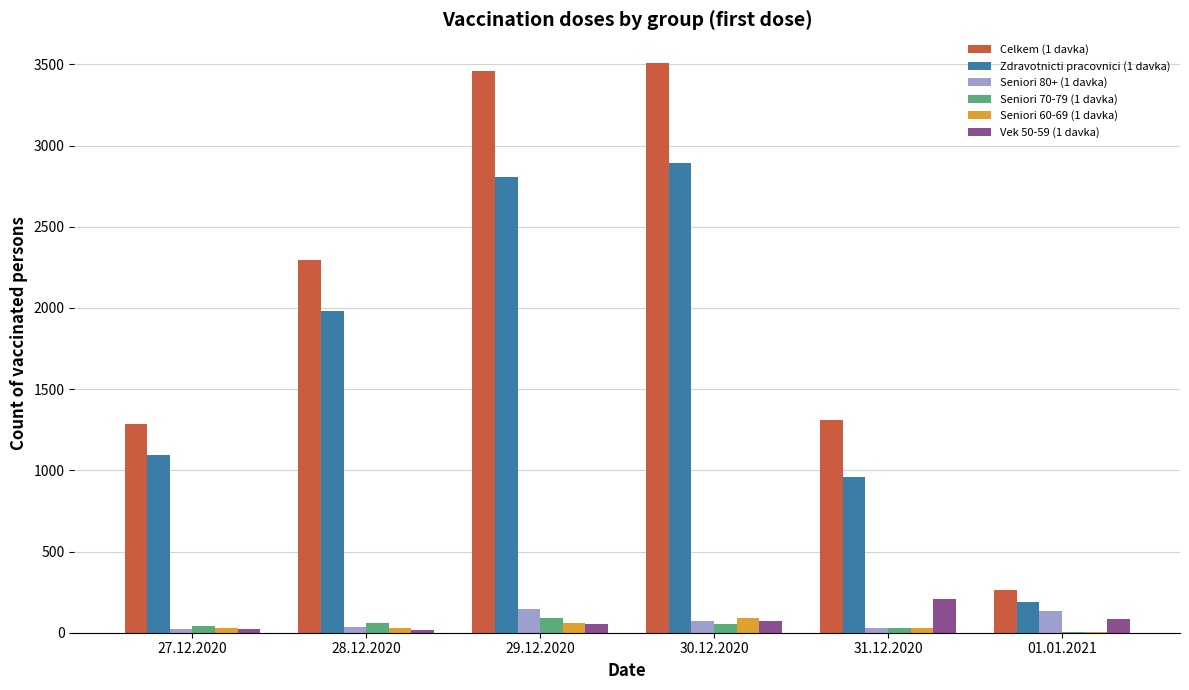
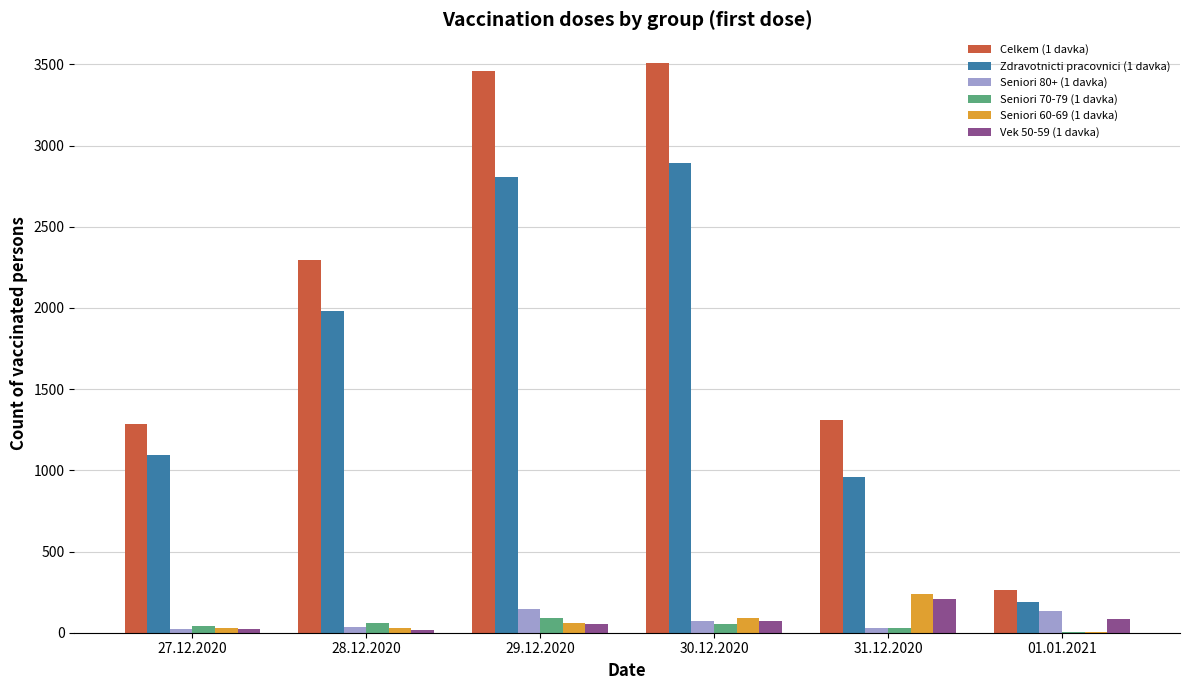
  {
    "Celkem (1 davka)": {
      "27.12.2020": 1290,
      "28.12.2020": 2300,
      "29.12.2020": 3460,
      "30.12.2020": 3510,
      "31.12.2020": 1310,
      "01.01.2021": 270
    },
    "Zdravotnicti pracovnici (1 davka)": {
      "27.12.2020": 1090,
      "28.12.2020": 1980,
      "29.12.2020": 2810,
      "30.12.2020": 2890,
      "31.12.2020": 960,
      "01.01.2021": 190
    },
    "Seniori 80+ (1 davka)": {
      "27.12.2020": 20,
      "28.12.2020": 40,
      "29.12.2020": 150,
      "30.12.2020": 70,
      "31.12.2020": 30,
      "01.01.2021": 140
    },
    "Seniori 70-79 (1 davka)": {
      "27.12.2020": 40,
      "28.12.2020": 60,
      "29.12.2020": 90,
      "30.12.2020": 50,
      "31.12.2020": 30
    },
    "Seniori 60-69 (1 davka)": {
      "27.12.2020": 30,
      "28.12.2020": 30,
      "29.12.2020": 60,
      "30.12.2020": 90,
-     "31.12.2020": 30
+     "31.12.2020": 240
    },
    "Vek 50-59 (1 davka)": {
      "27.12.2020": 30,
      "29.12.2020": 50,
      "30.12.2020": 70,
      "31.12.2020": 210,
      "01.01.2021": 90
    }
  }
